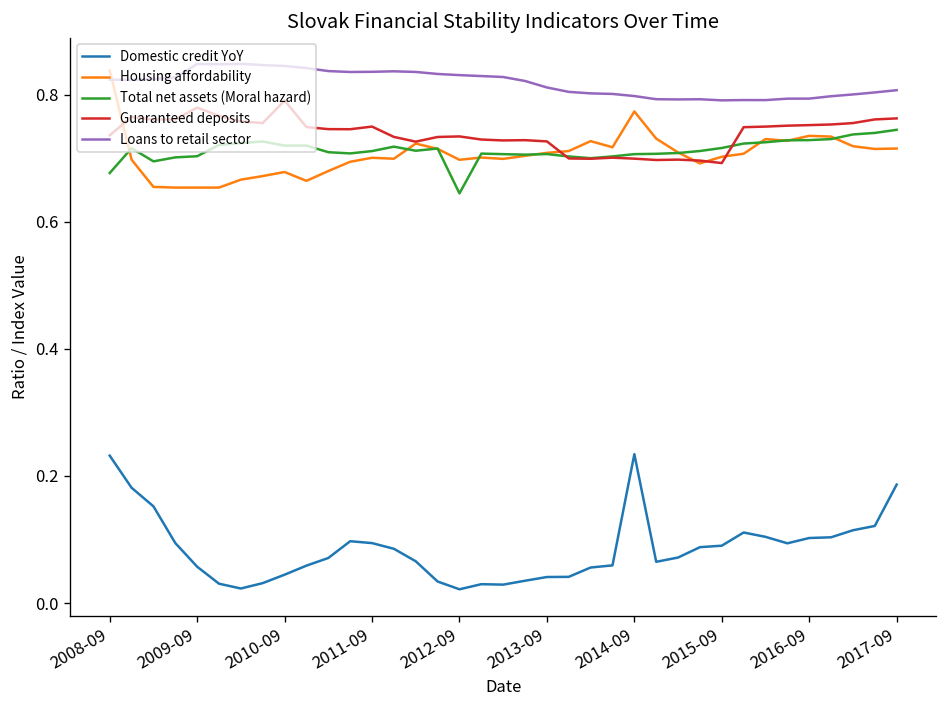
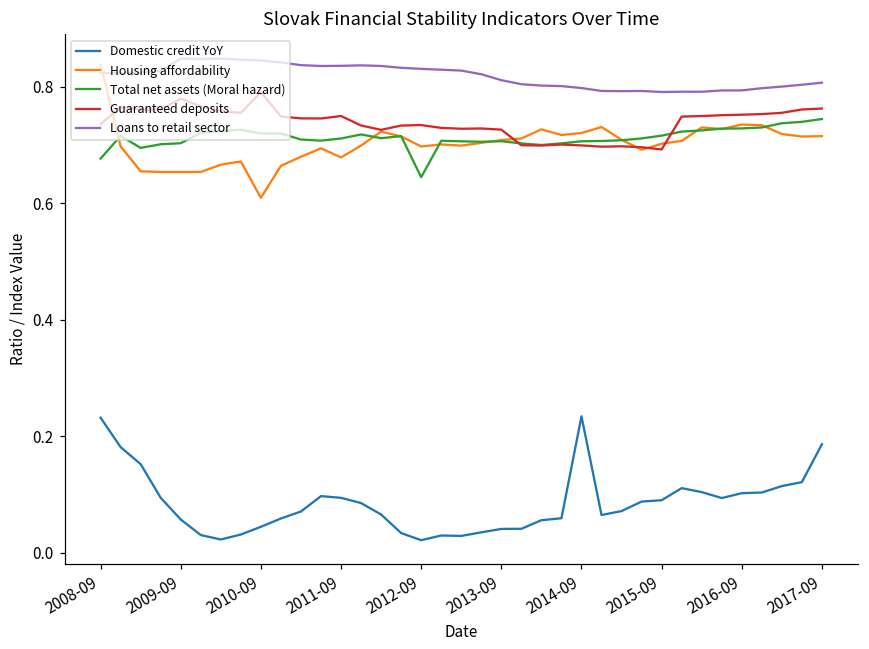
  {
    "Domestic credit YoY": {
      "2008-09": 0.23,
      "2009-09": 0.06,
      "2010-09": 0.04,
      "2011-09": 0.09,
      "2012-09": 0.02,
      "2013-09": 0.04,
      "2014-09": 0.23,
      "2015-09": 0.09,
      "2016-09": 0.10,
      "2017-09": 0.19
    },
    "Housing affordability": {
      "2009-09": 0.65,
-     "2010-09": 0.68,
-     "2011-09": 0.70,
+     "2010-09": 0.61,
+     "2011-09": 0.68,
      "2012-09": 0.70,
-     "2014-09": 0.77,
+     "2014-09": 0.72,
      "2015-09": 0.70,
      "2016-09": 0.74,
      "2017-09": 0.72
    },
    "Total net assets (Moral hazard)": {
      "2008-09": 0.68,
      "2009-09": 0.70,
      "2010-09": 0.72,
      "2011-09": 0.71,
      "2012-09": 0.64,
      "2014-09": 0.71,
      "2015-09": 0.72,
      "2016-09": 0.73,
      "2017-09": 0.74
    },
    "Guaranteed deposits": {
      "2011-09": 0.75,
      "2012-09": 0.73,
      "2013-09": 0.73,
      "2014-09": 0.70,
      "2015-09": 0.69,
      "2016-09": 0.75,
      "2017-09": 0.76
    },
    "Loans to retail sector": {
      "2011-09": 0.84,
      "2012-09": 0.83,
      "2013-09": 0.81,
      "2014-09": 0.80,
      "2015-09": 0.79,
      "2016-09": 0.79,
      "2017-09": 0.81
    }
  }
